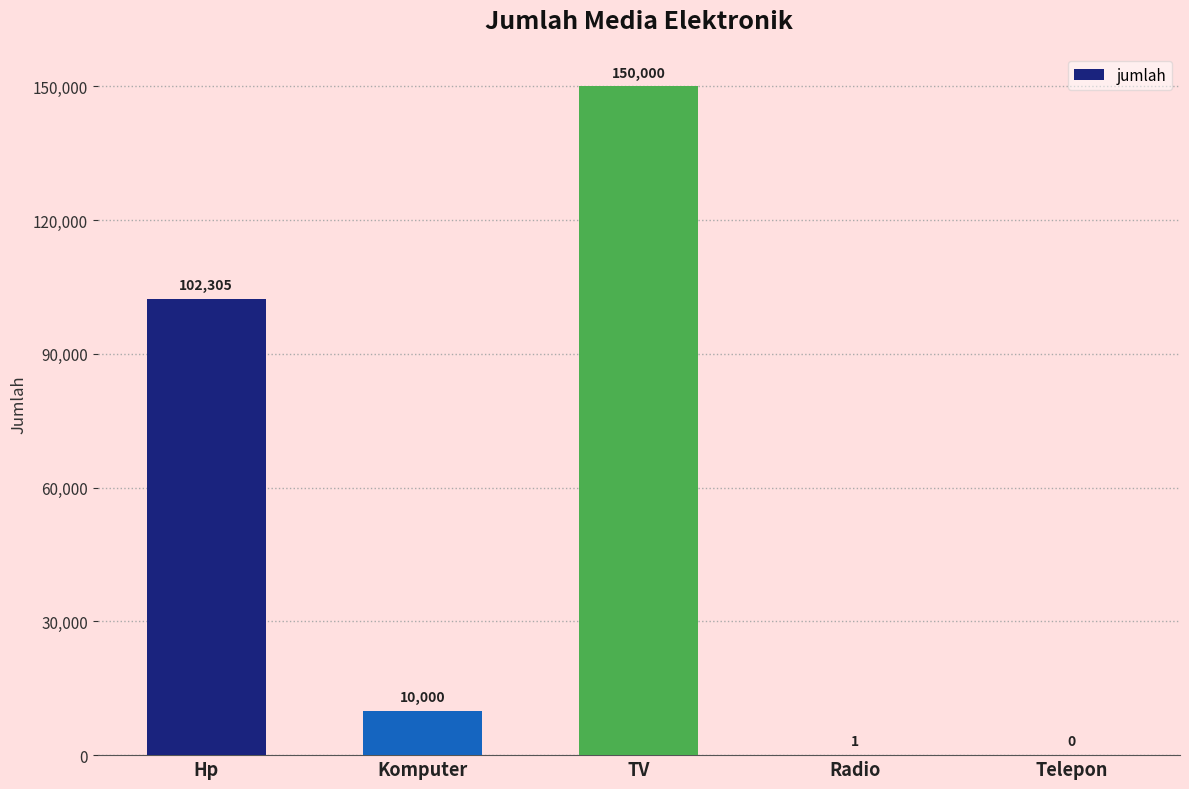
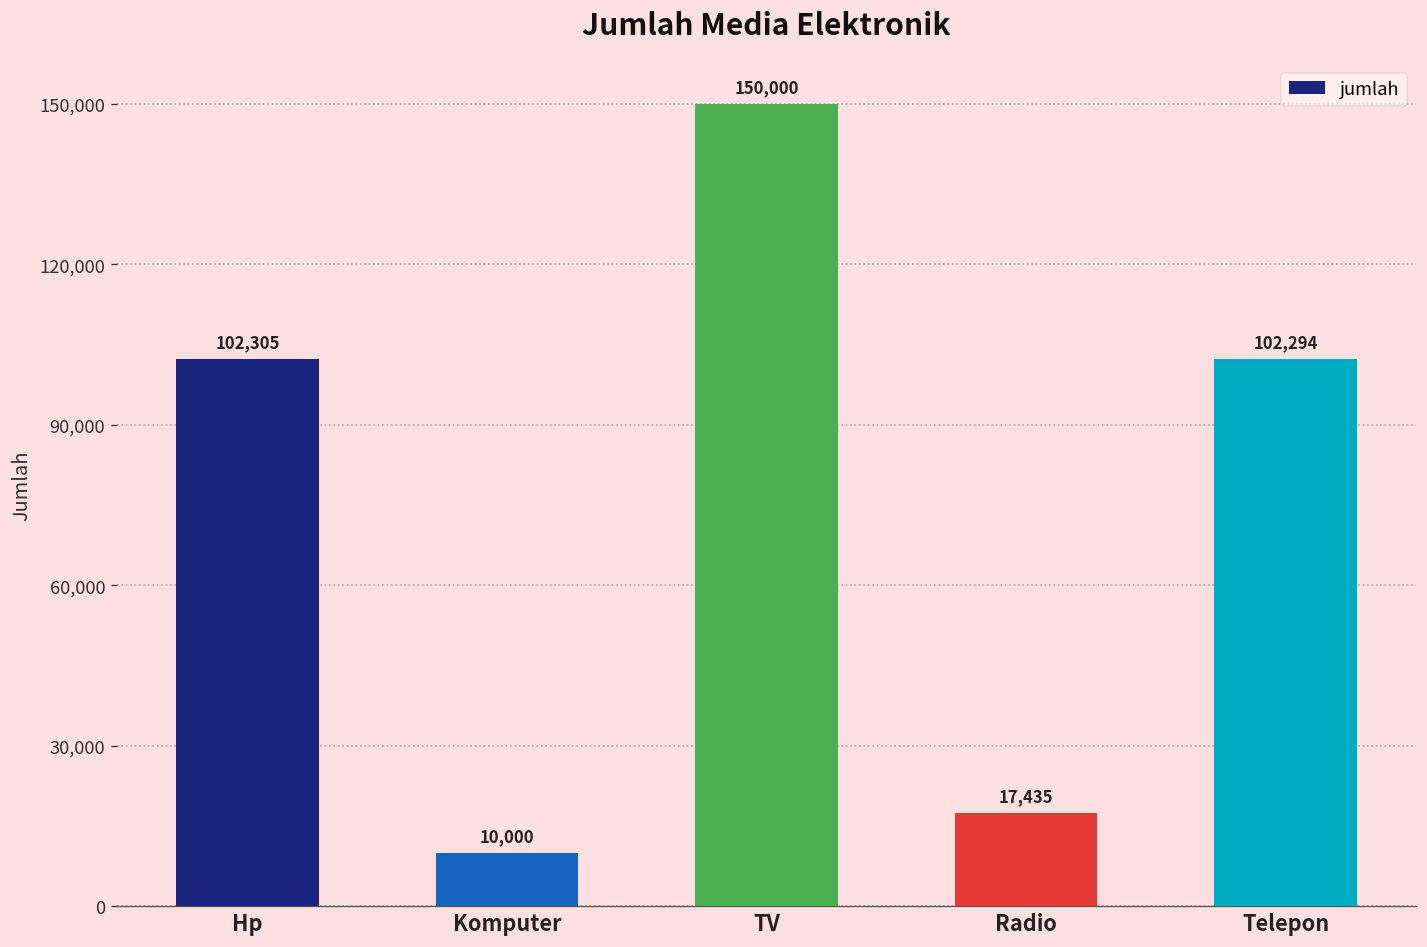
  {
    "Hp": "102,305",
    "Komputer": "10,000",
    "TV": "150,000",
-   "Radio": "1",
-   "Telepon": "0"
+   "Radio": "17,435",
+   "Telepon": "102,294"
  }
